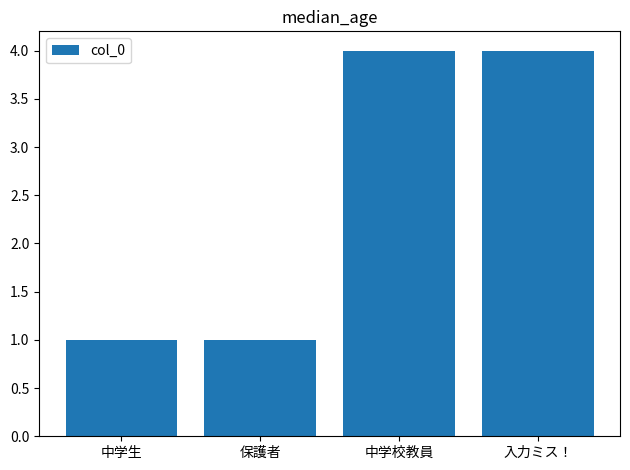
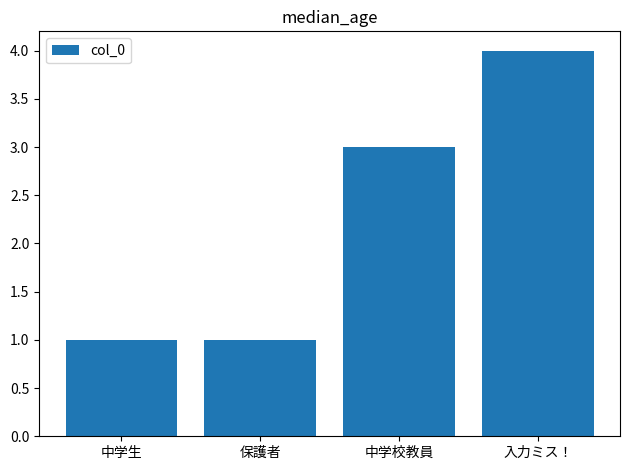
  {
    "中学生": 1,
    "保護者": 1,
-   "中学校教員": 4,
+   "中学校教員": 3,
    "入力ミス！": 4
  }
